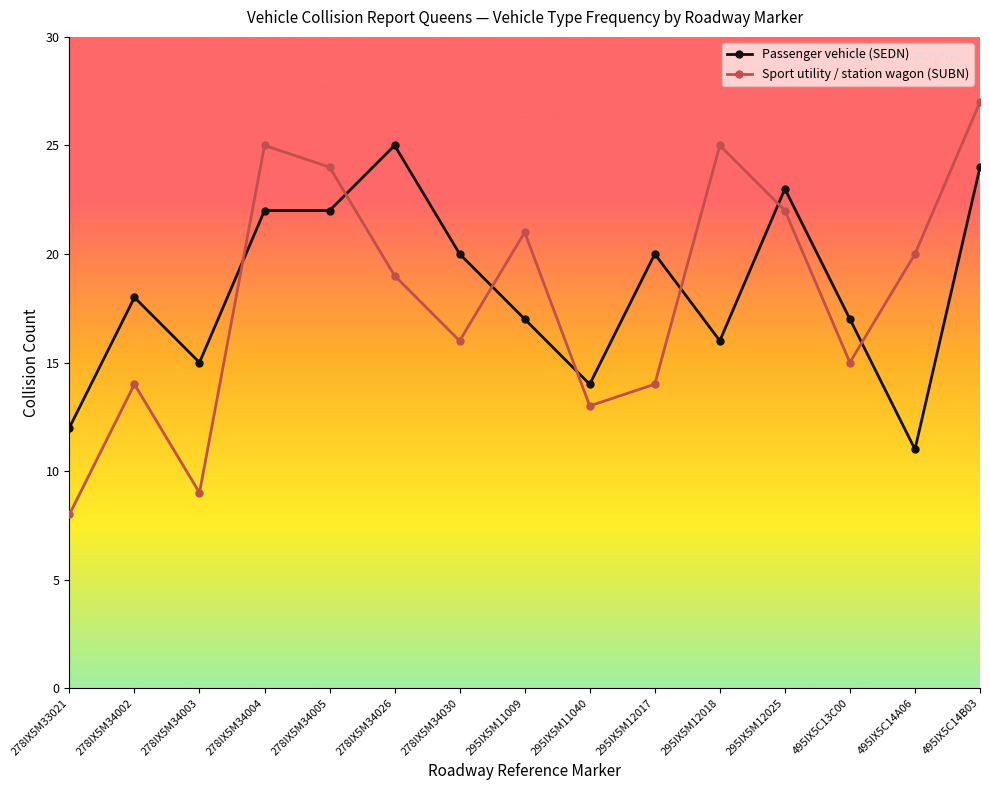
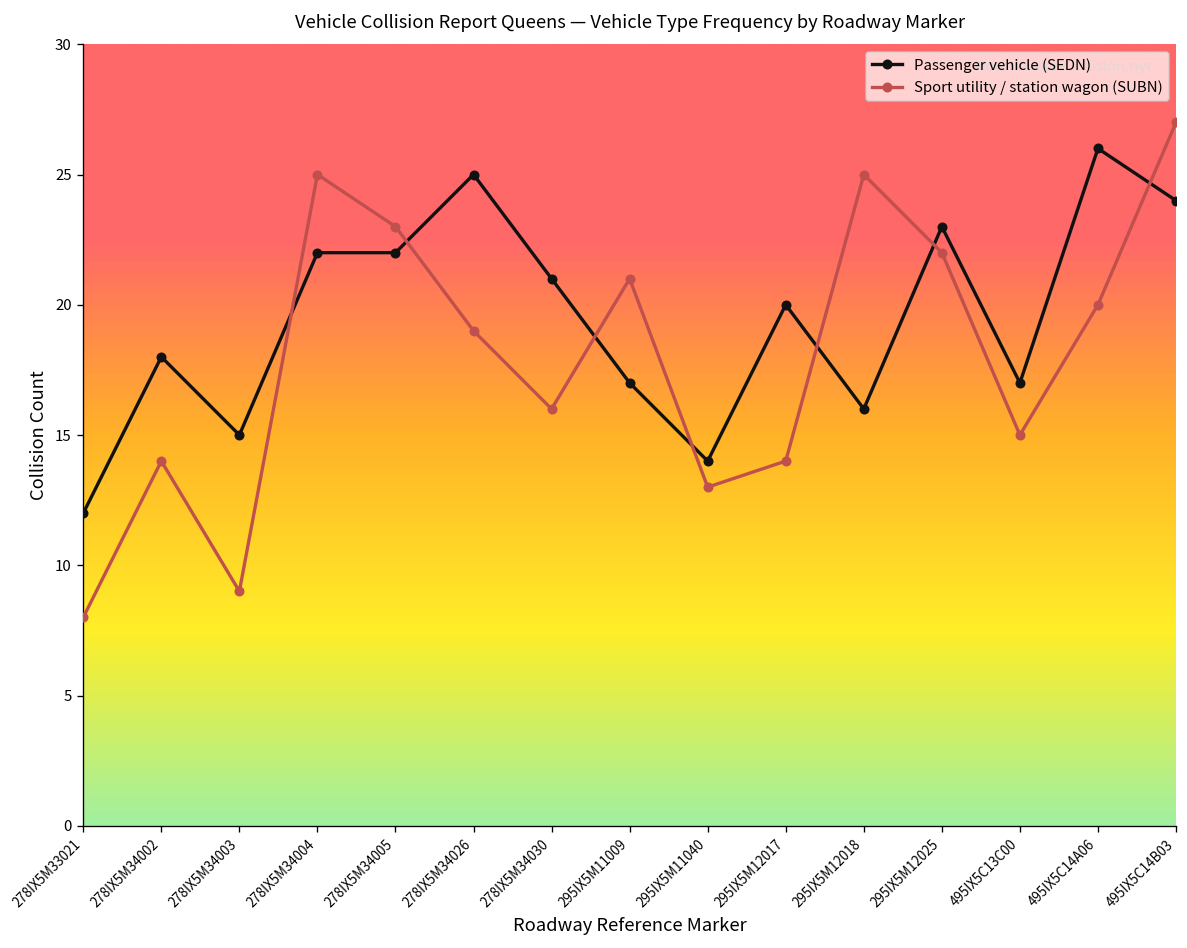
  {
    "Passenger vehicle (SEDN)": {
      "278IX5M33021": 12,
      "278IX5M34002": 18,
      "278IX5M34003": 15,
      "278IX5M34004": 22,
      "278IX5M34005": 22,
      "278IX5M34026": 25,
-     "278IX5M34030": 20,
+     "278IX5M34030": 21,
      "295IX5M11009": 17,
      "295IX5M11040": 14,
      "295IX5M12017": 20,
      "295IX5M12018": 16,
      "295IX5M12025": 23,
      "495IX5C13C00": 17,
-     "495IX5C14A06": 11,
+     "495IX5C14A06": 26,
      "495IX5C14B03": 24
    },
    "Sport utility / station wagon (SUBN)": {
      "278IX5M33021": 8,
      "278IX5M34002": 14,
      "278IX5M34003": 9,
      "278IX5M34004": 25,
-     "278IX5M34005": 24,
+     "278IX5M34005": 23,
      "278IX5M34026": 19,
      "278IX5M34030": 16,
      "295IX5M11009": 21,
      "295IX5M11040": 13,
      "295IX5M12017": 14,
      "295IX5M12018": 25,
      "295IX5M12025": 22,
      "495IX5C13C00": 15,
      "495IX5C14A06": 20,
      "495IX5C14B03": 27
    }
  }
